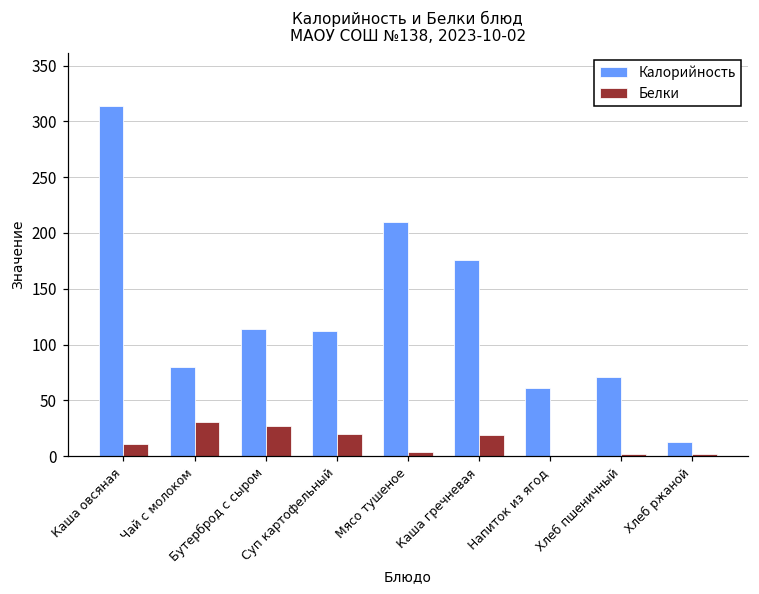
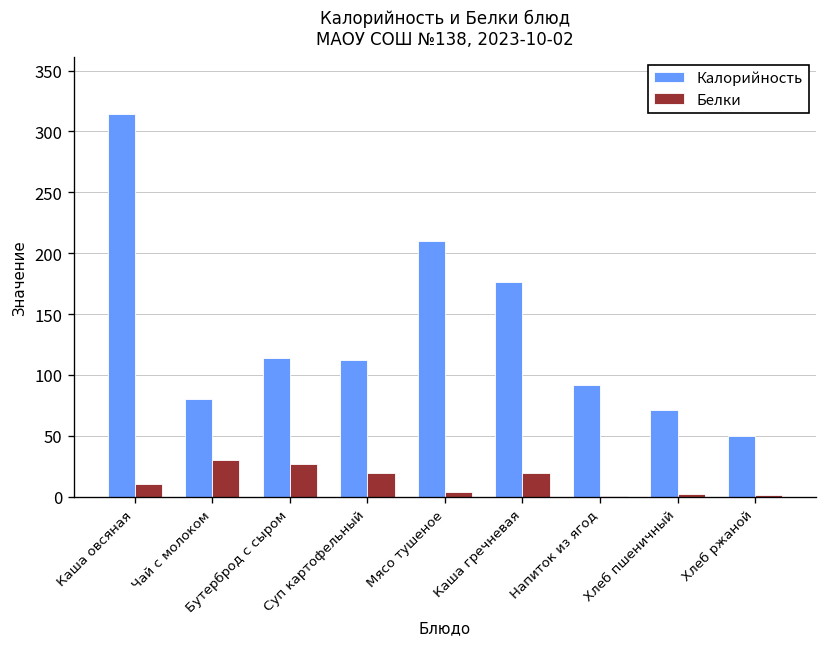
  {
    "Калорийность": {
      "Каша овсяная": 314,
      "Чай с молоком": 80,
      "Бутерброд с сыром": 114,
      "Суп картофельный": 112,
      "Мясо тушеное": 210,
      "Каша гречневая": 176,
-     "Напиток из ягод": 61,
+     "Напиток из ягод": 92,
      "Хлеб пшеничный": 71,
-     "Хлеб ржаной": 13
+     "Хлеб ржаной": 50
    },
    "Белки": {
      "Каша овсяная": 10,
      "Чай с молоком": 30,
      "Бутерброд с сыром": 27,
      "Суп картофельный": 19,
      "Мясо тушеное": 4,
      "Каша гречневая": 19
    }
  }
